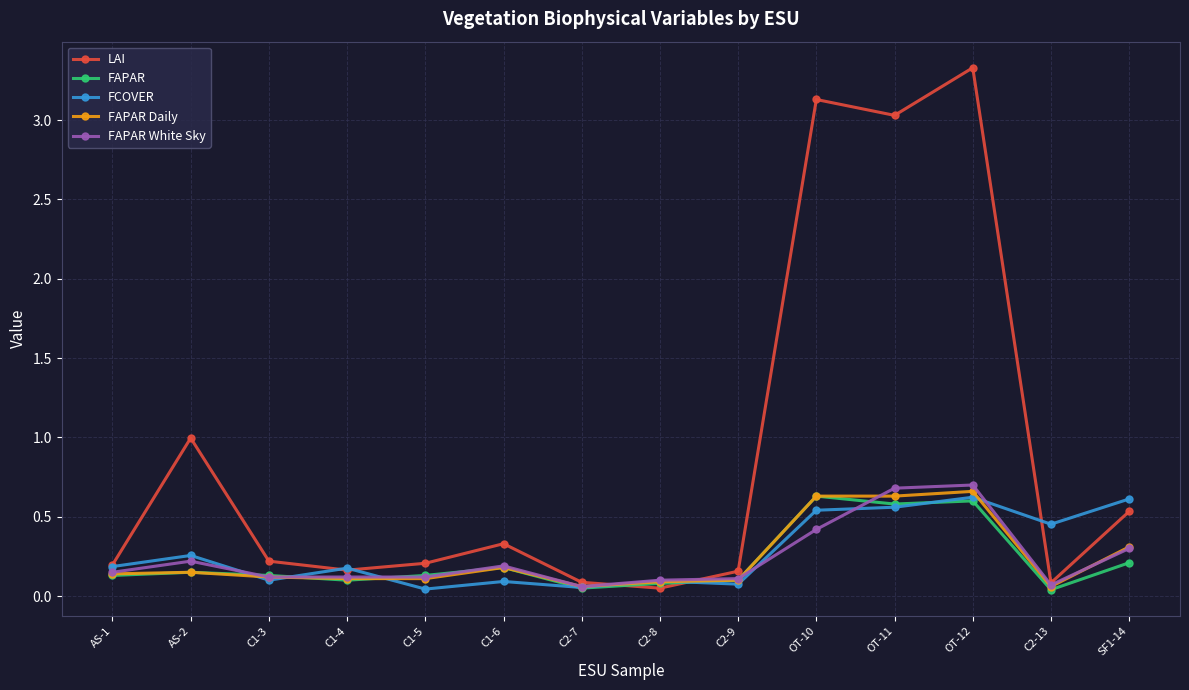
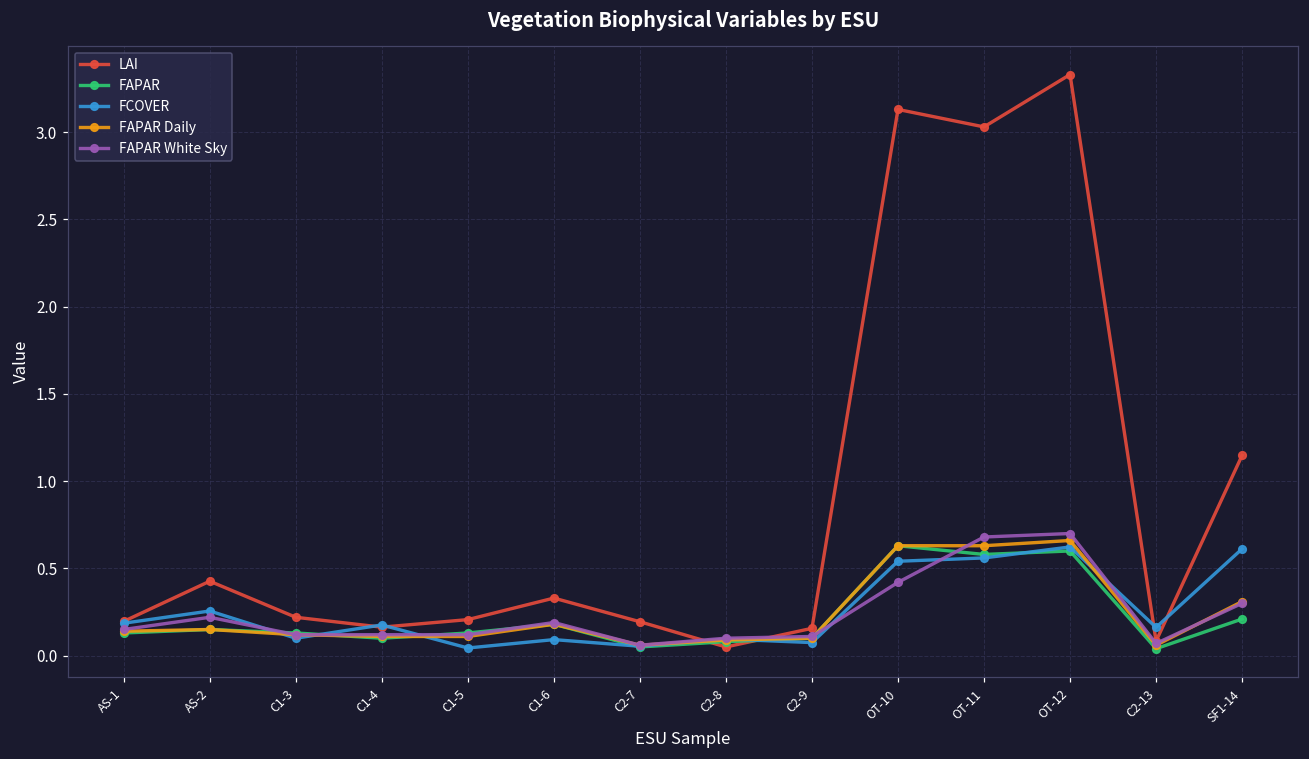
  {
    "LAI": {
-     "AS-2": 1.00,
+     "AS-2": 0.43,
      "C1-3": 0.22,
      "C1-5": 0.21,
      "C1-6": 0.33,
-     "C2-7": 0.09,
+     "C2-7": 0.19,
      "C2-8": 0.05,
      "C2-9": 0.16,
      "OT-10": 3.13,
      "OT-11": 3.03,
      "OT-12": 3.33,
-     "SF1-14": 0.53
+     "SF1-14": 1.15
    },
    "FAPAR": {
      "OT-11": 0.58,
      "OT-12": 0.60,
      "C2-13": 0.04,
      "SF1-14": 0.21
    },
    "FCOVER": {
      "AS-2": 0.26,
      "C1-3": 0.10,
      "C1-5": 0.04,
      "C1-6": 0.09,
      "C2-9": 0.08,
      "OT-10": 0.54,
      "OT-11": 0.56,
      "OT-12": 0.62,
-     "C2-13": 0.45,
+     "C2-13": 0.16,
      "SF1-14": 0.61
    },
    "FAPAR Daily": {
      "OT-11": 0.63,
      "OT-12": 0.66
    },
    "FAPAR White Sky": {
      "AS-2": 0.22,
      "OT-10": 0.42,
      "OT-11": 0.68,
      "OT-12": 0.70
    }
  }
